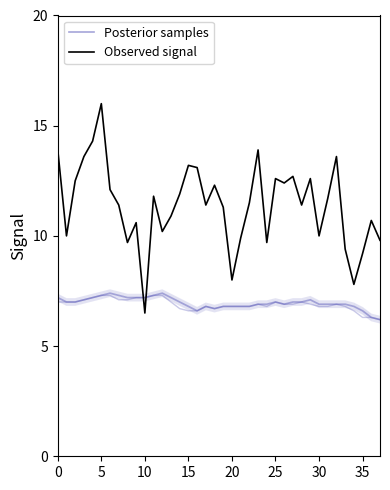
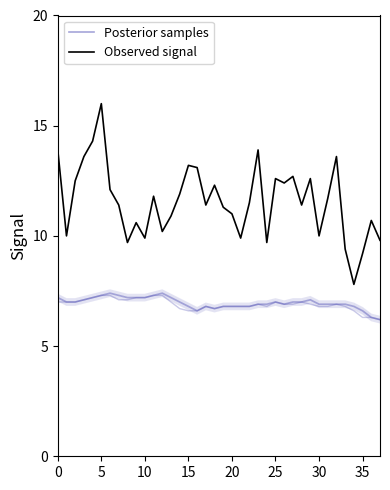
  {
    "Observed signal": {
      "0": 13.9,
      "5": 16.0,
-     "10": 6.5,
+     "10": 9.9,
      "15": 13.2,
-     "20": 8,
+     "20": 11,
      "25": 12.6,
      "30": 10.0,
      "35": 9.2
    }
  }
